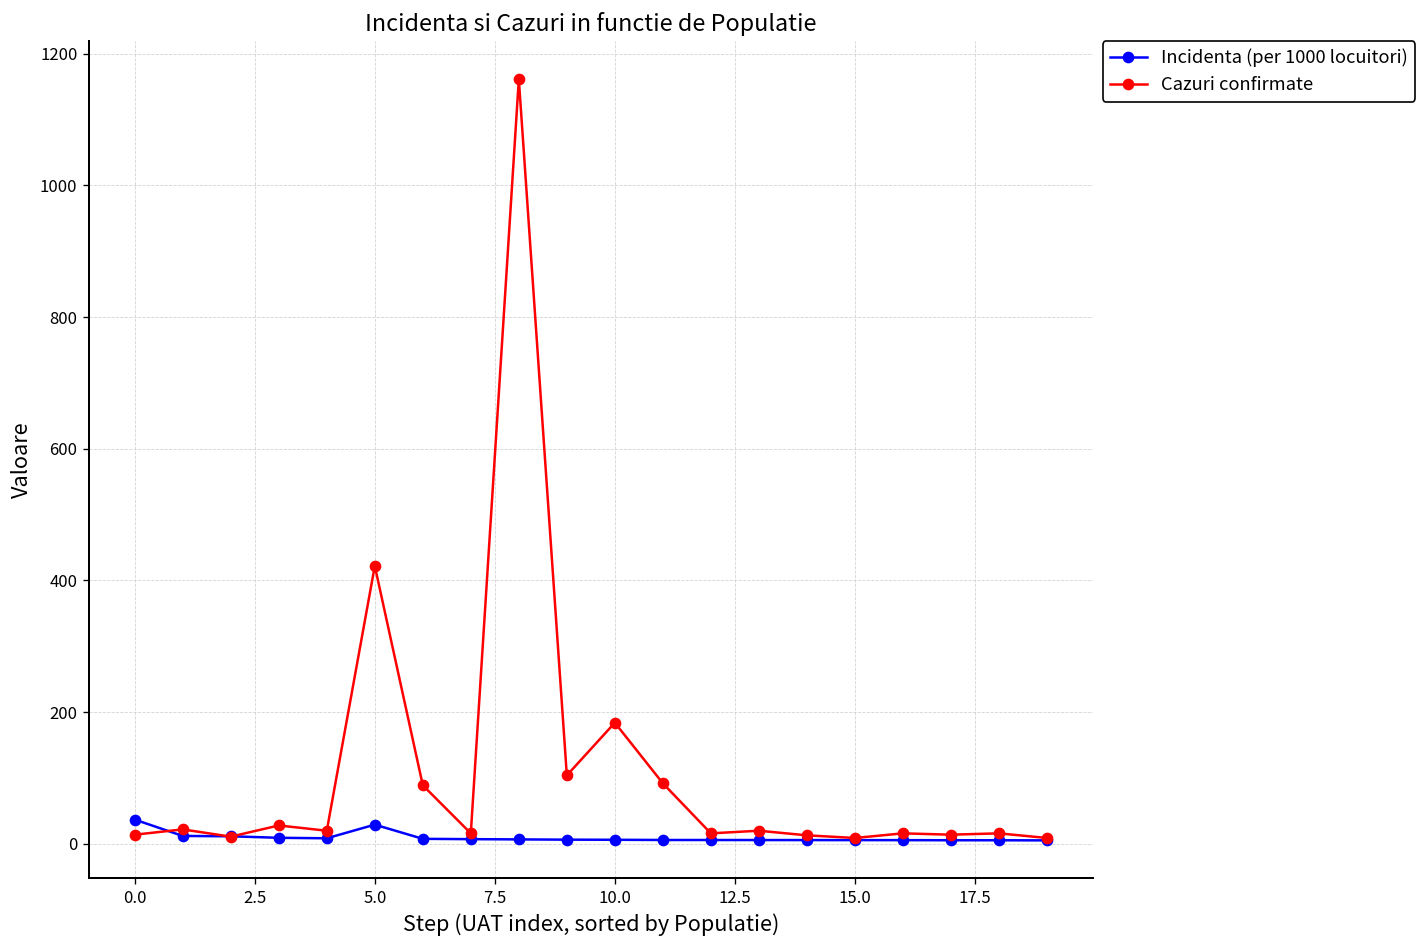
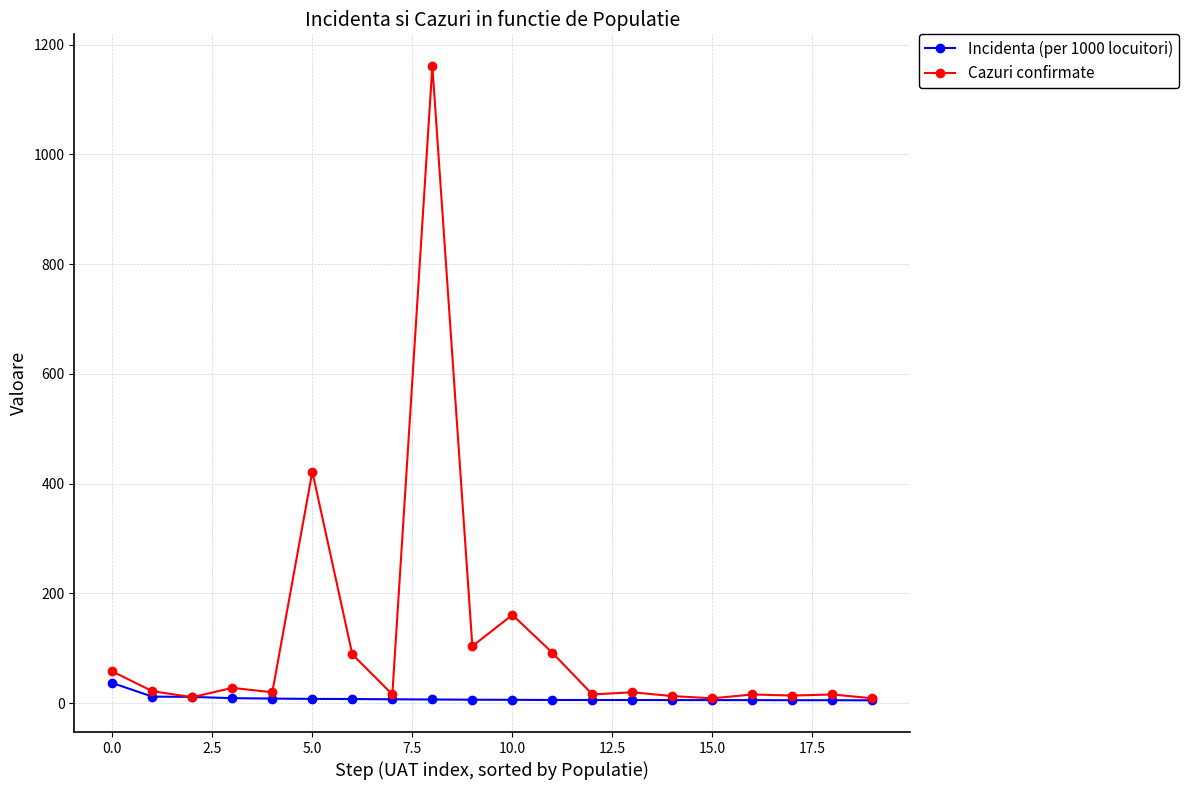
  {
    "Incidenta (per 1000 locuitori)": {
      "0.0": 40,
-     "5.0": 30,
+     "5.0": 10,
      "10.0": 10
    },
    "Cazuri confirmate": {
-     "0.0": 10,
+     "0.0": 60,
      "5.0": 420,
-     "10.0": 180
+     "10.0": 160
    }
  }
